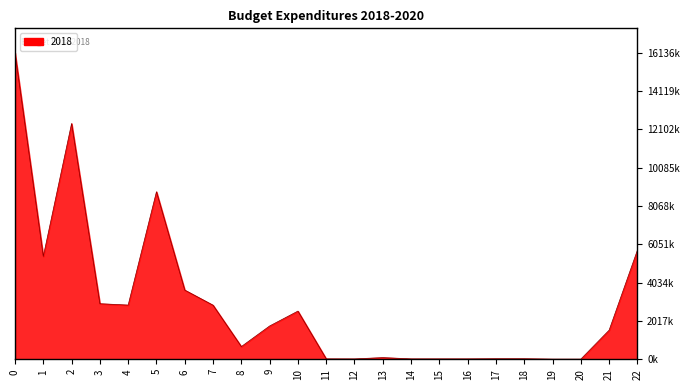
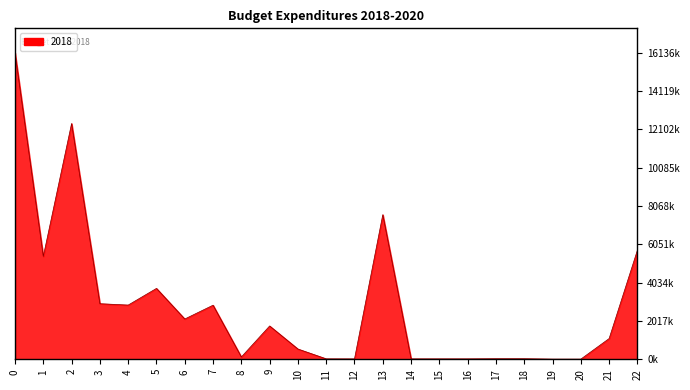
  {
    "1": 5400000,
    "2": 12400000,
    "3": 2900000,
    "4": 2900000,
-   "5": 8800000,
-   "6": 3600000,
+   "5": 3700000,
+   "6": 2100000,
    "7": 2800000,
-   "8": 700000,
+   "8": 100000,
    "9": 1800000,
-   "10": 2500000,
+   "10": 500000,
    "11": 0,
    "12": 0,
-   "13": 100000,
+   "13": 7600000,
    "14": 0,
    "15": 0,
    "16": 0,
    "17": 0,
    "18": 0,
    "19": 0,
    "20": 0,
-   "21": 1500000,
+   "21": 1100000,
    "22": 5700000
  }
